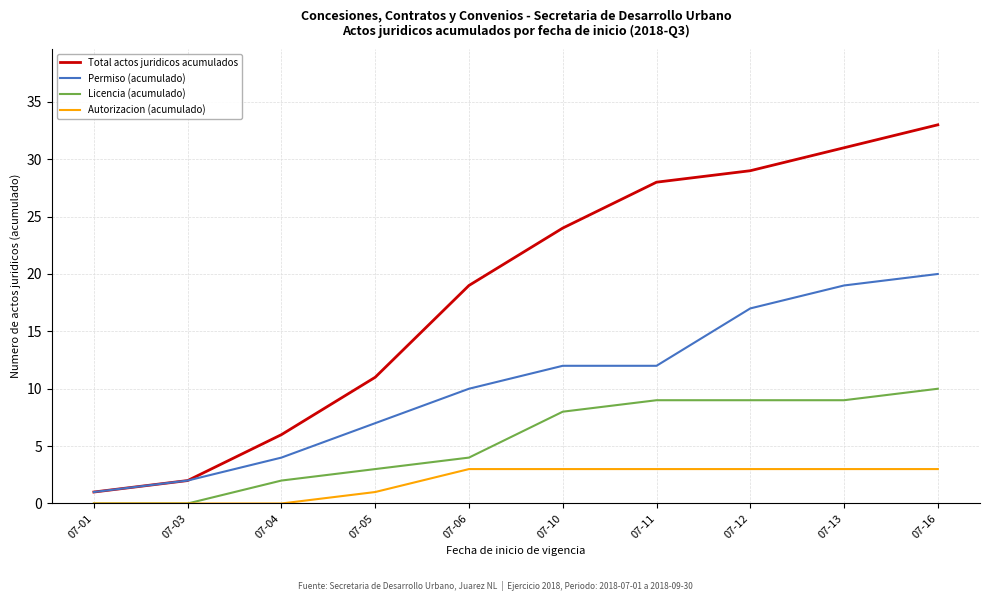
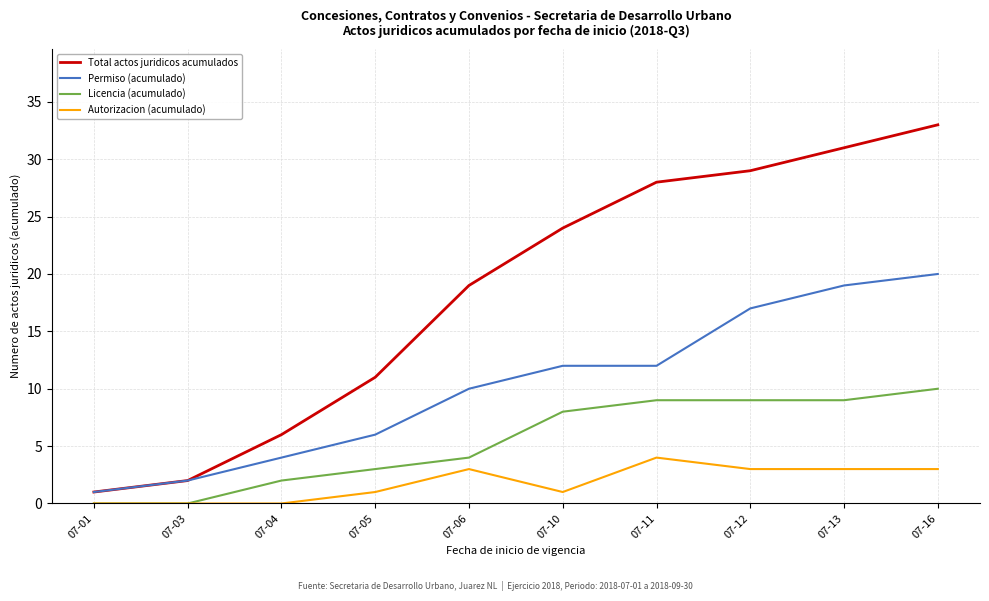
  {
    "Total actos juridicos acumulados": {
      "07-04": 6,
      "07-05": 11,
      "07-06": 19,
      "07-10": 24,
      "07-11": 28,
      "07-12": 29,
      "07-13": 31,
      "07-16": 33
    },
    "Permiso (acumulado)": {
      "07-04": 4,
-     "07-05": 7,
+     "07-05": 6,
      "07-06": 10,
      "07-10": 12,
      "07-11": 12,
      "07-12": 17,
      "07-13": 19,
      "07-16": 20
    },
    "Licencia (acumulado)": {
      "07-04": 2,
      "07-05": 3,
      "07-06": 4,
      "07-10": 8,
      "07-11": 9,
      "07-12": 9,
      "07-13": 9,
      "07-16": 10
    },
    "Autorizacion (acumulado)": {
      "07-04": 0,
      "07-05": 1,
      "07-06": 3,
-     "07-10": 3,
-     "07-11": 3,
+     "07-10": 1,
+     "07-11": 4,
      "07-12": 3,
      "07-13": 3,
      "07-16": 3
    }
  }
